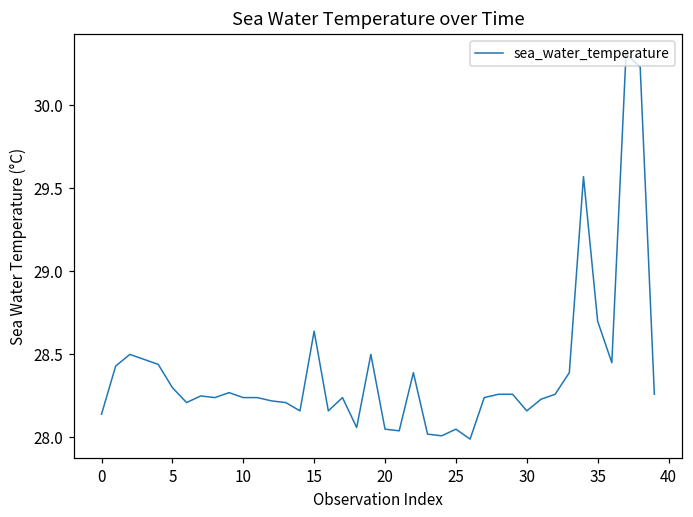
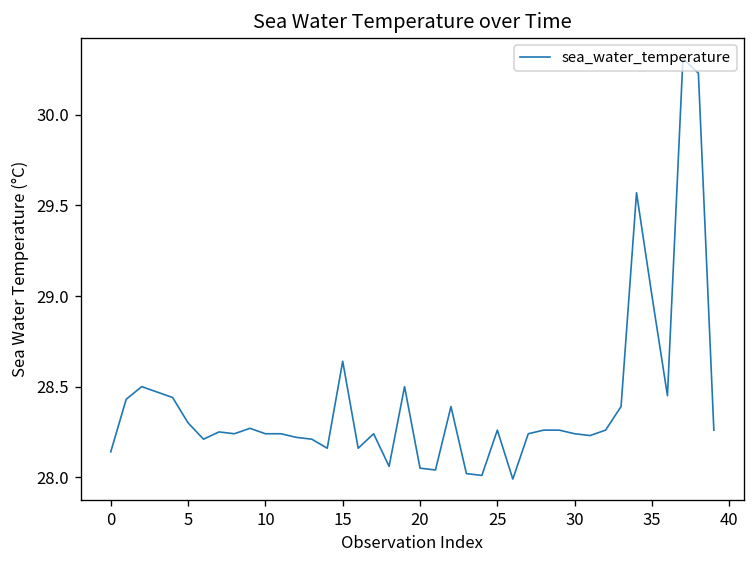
  {
    "0": 28.14,
    "5": 28.30,
    "10": 28.24,
    "15": 28.64,
    "20": 28.05,
-   "25": 28.05,
-   "30": 28.16,
-   "35": 28.7
+   "25": 28.26,
+   "30": 28.24,
+   "35": 29.0
  }
